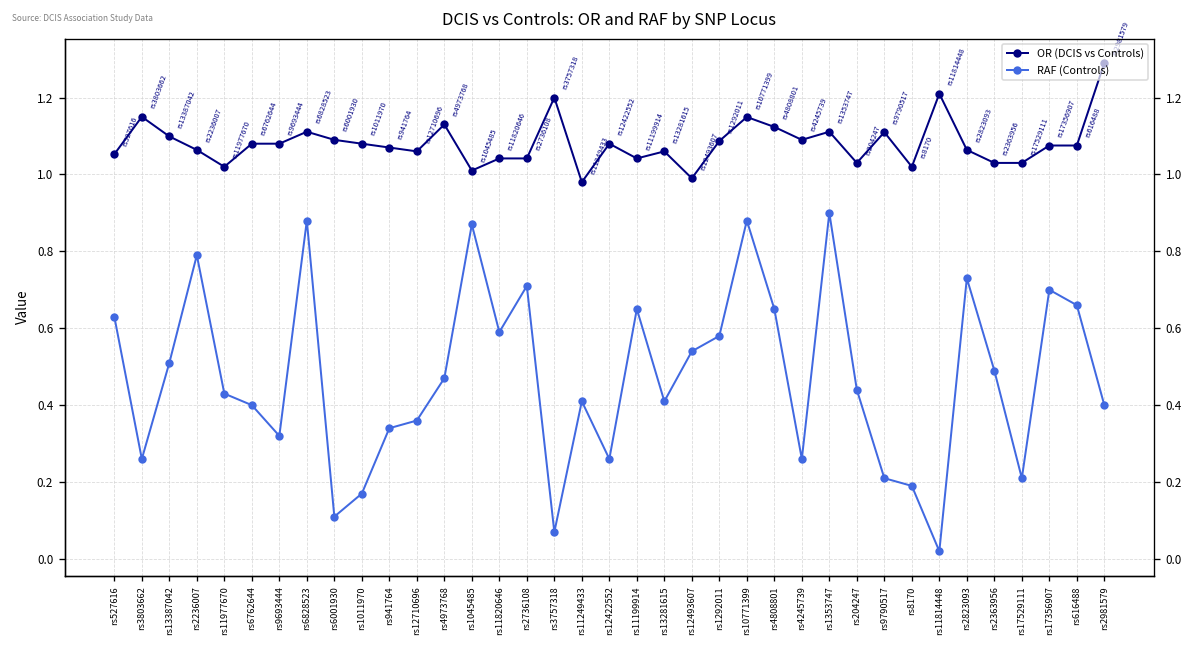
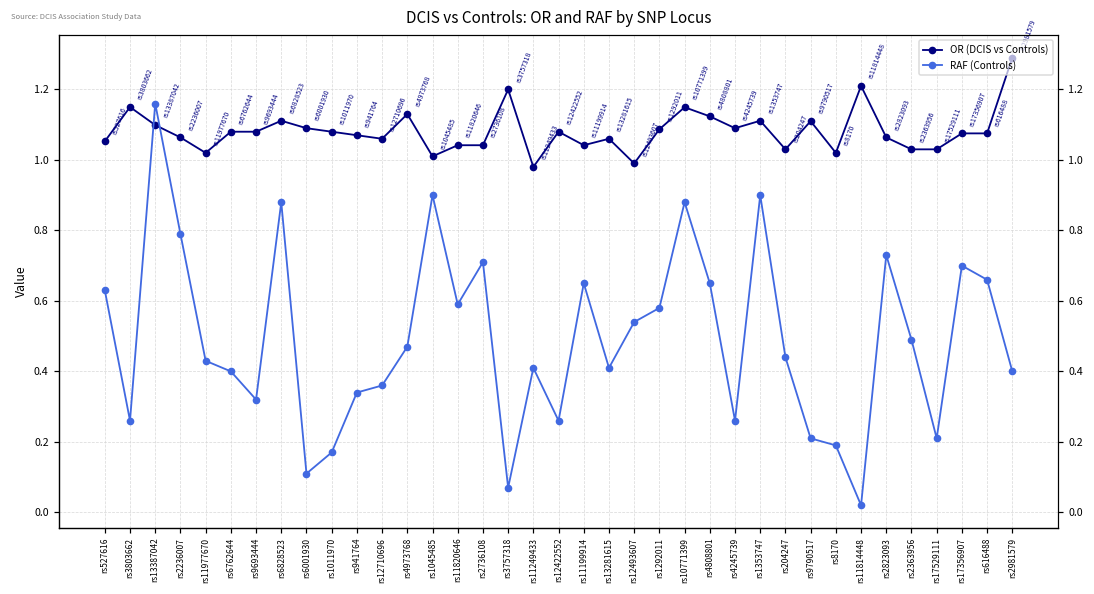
  {
    "OR (DCIS vs Controls)": {
      "rs527616": 1.05,
      "rs3803662": 1.15,
      "rs13387042": 1.10,
      "rs2236007": 1.06,
      "rs11977670": 1.02,
      "rs6762644": 1.08,
      "rs9693444": 1.08,
      "rs6828523": 1.11,
      "rs6001930": 1.09,
      "rs1011970": 1.08,
      "rs941764": 1.07,
      "rs12710696": 1.06,
      "rs4973768": 1.13,
      "rs1045485": 1.01,
      "rs11820646": 1.04,
      "rs2736108": 1.04,
      "rs3757318": 1.20,
      "rs11249433": 0.98,
      "rs12422552": 1.08,
      "rs11199914": 1.04,
      "rs13281615": 1.06,
      "rs12493607": 0.99,
      "rs1292011": 1.09,
      "rs10771399": 1.15,
      "rs4808801": 1.12,
      "rs4245739": 1.09,
      "rs1353747": 1.11,
      "rs204247": 1.03,
      "rs9790517": 1.11,
      "rs8170": 1.02,
      "rs11814448": 1.21,
      "rs2823093": 1.06,
      "rs2363956": 1.03,
      "rs17529111": 1.03,
      "rs17356907": 1.08,
      "rs616488": 1.08
    },
    "RAF (Controls)": {
      "rs527616": 0.63,
      "rs3803662": 0.26,
-     "rs13387042": 0.51,
+     "rs13387042": 1.16,
      "rs2236007": 0.79,
      "rs11977670": 0.43,
      "rs6762644": 0.40,
      "rs9693444": 0.32,
      "rs6828523": 0.88,
      "rs6001930": 0.11,
      "rs1011970": 0.17,
      "rs941764": 0.34,
      "rs12710696": 0.36,
      "rs4973768": 0.47,
-     "rs1045485": 0.87,
+     "rs1045485": 0.90,
      "rs11820646": 0.59,
      "rs2736108": 0.71,
      "rs3757318": 0.07,
      "rs11249433": 0.41,
      "rs12422552": 0.26,
      "rs11199914": 0.65,
      "rs13281615": 0.41,
      "rs12493607": 0.54,
      "rs1292011": 0.58,
      "rs10771399": 0.88,
      "rs4808801": 0.65,
      "rs4245739": 0.26,
      "rs1353747": 0.90,
      "rs204247": 0.44,
      "rs9790517": 0.21,
      "rs8170": 0.19,
      "rs11814448": 0.02,
      "rs2823093": 0.73,
      "rs2363956": 0.49,
      "rs17529111": 0.21,
      "rs17356907": 0.70,
      "rs616488": 0.66,
      "rs2981579": 0.40
    }
  }
